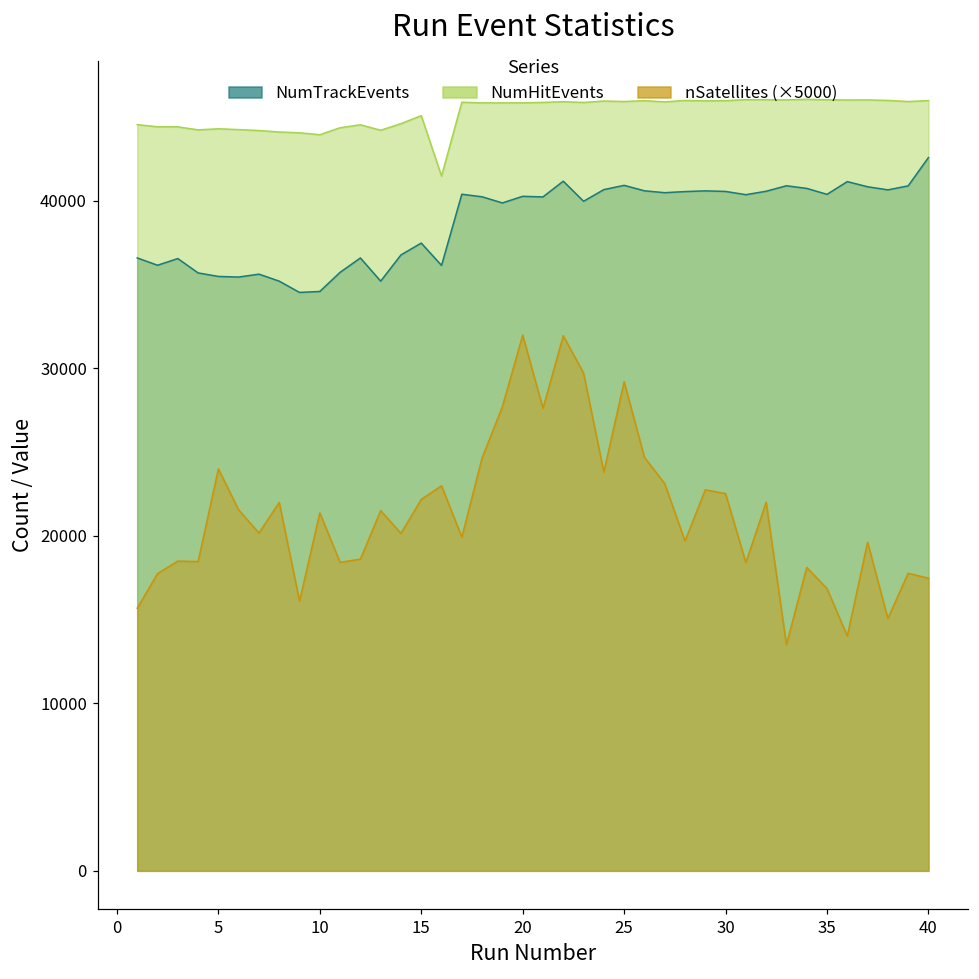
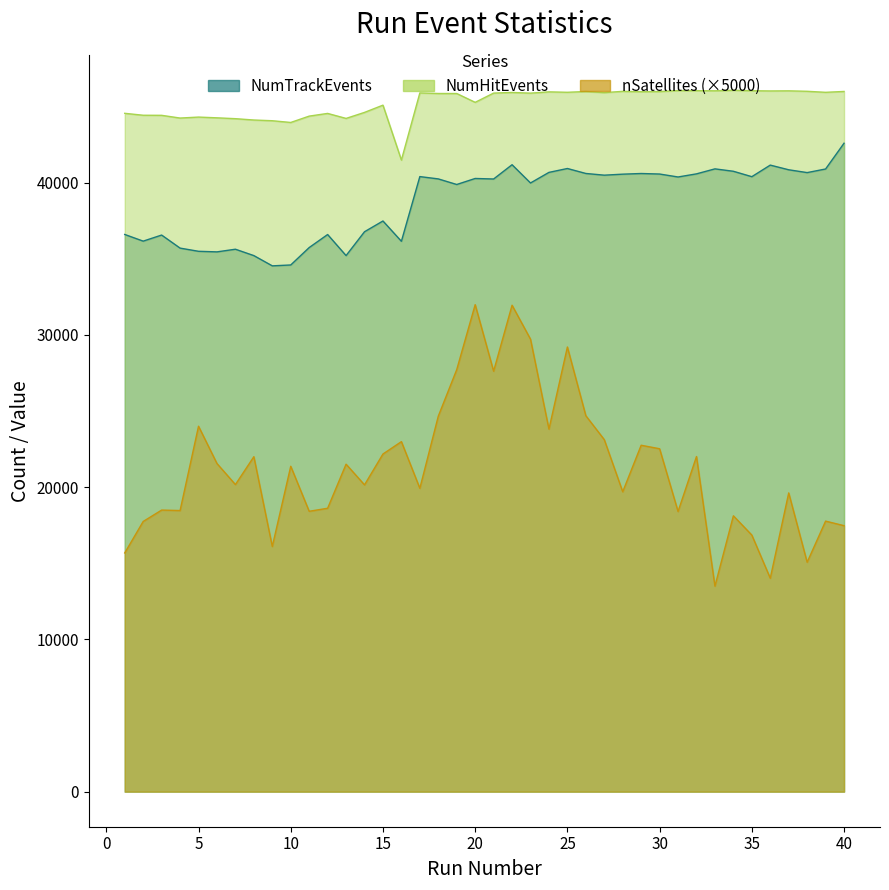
  {
    "NumTrackEvents": {
      "5": 35500,
      "10": 34600,
      "15": 37500,
      "20": 40300,
      "25": 40900,
      "30": 40600,
      "35": 40400,
      "40": 42600
    },
    "NumHitEvents": {
      "5": 44300,
      "10": 43900,
      "15": 45100,
-     "20": 45900,
+     "20": 45300,
      "25": 45900,
      "30": 46000,
      "35": 46000,
      "40": 46000
    },
    "nSatellites (×5000)": {
      "5": 24000,
      "10": 21400,
      "15": 22200,
      "20": 32000,
      "25": 29200,
      "30": 22500,
      "35": 16900,
      "40": 17500
    }
  }
